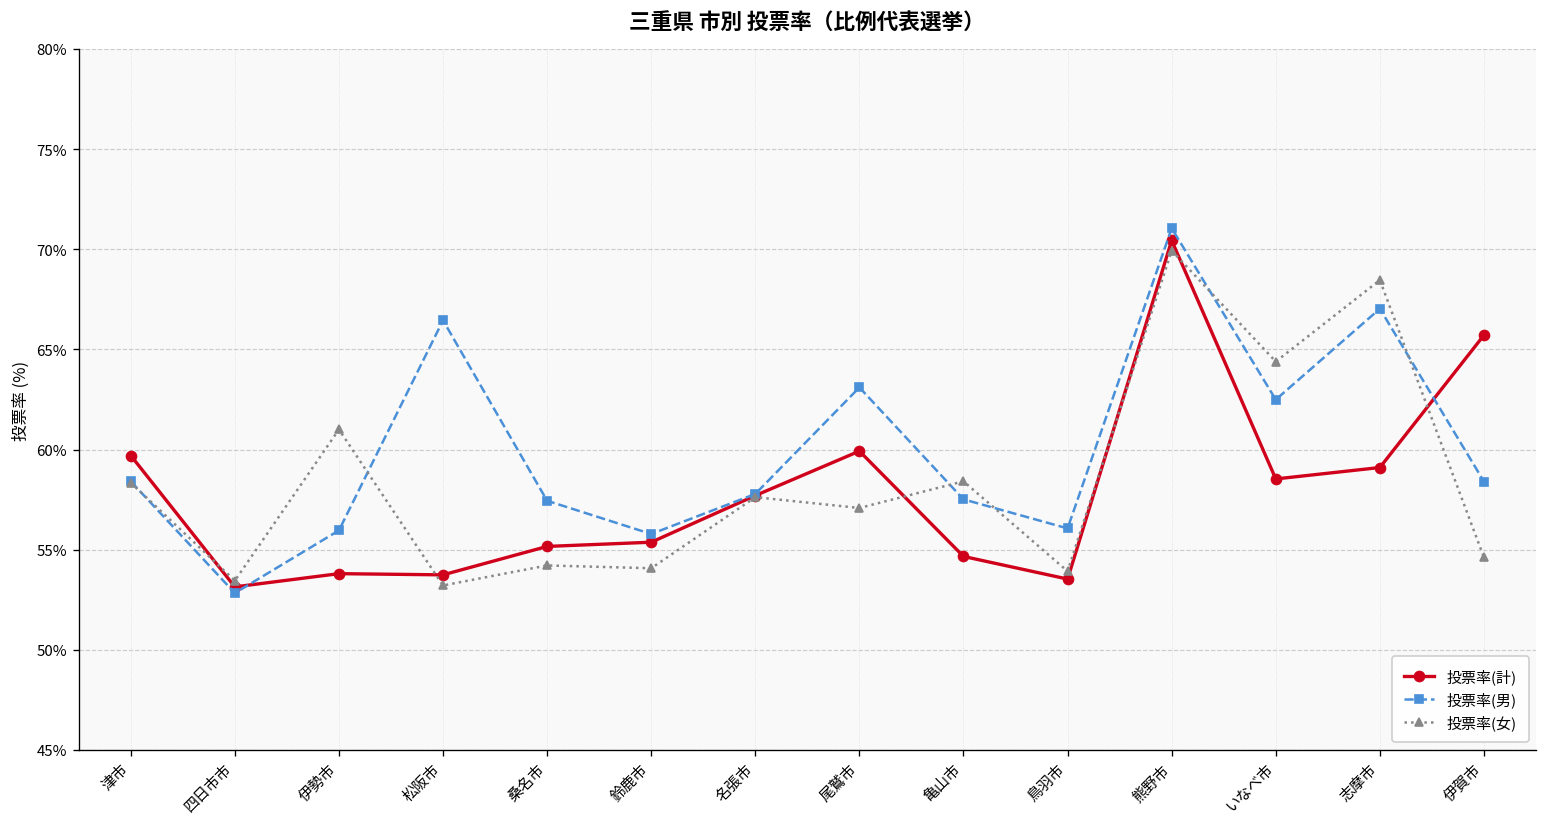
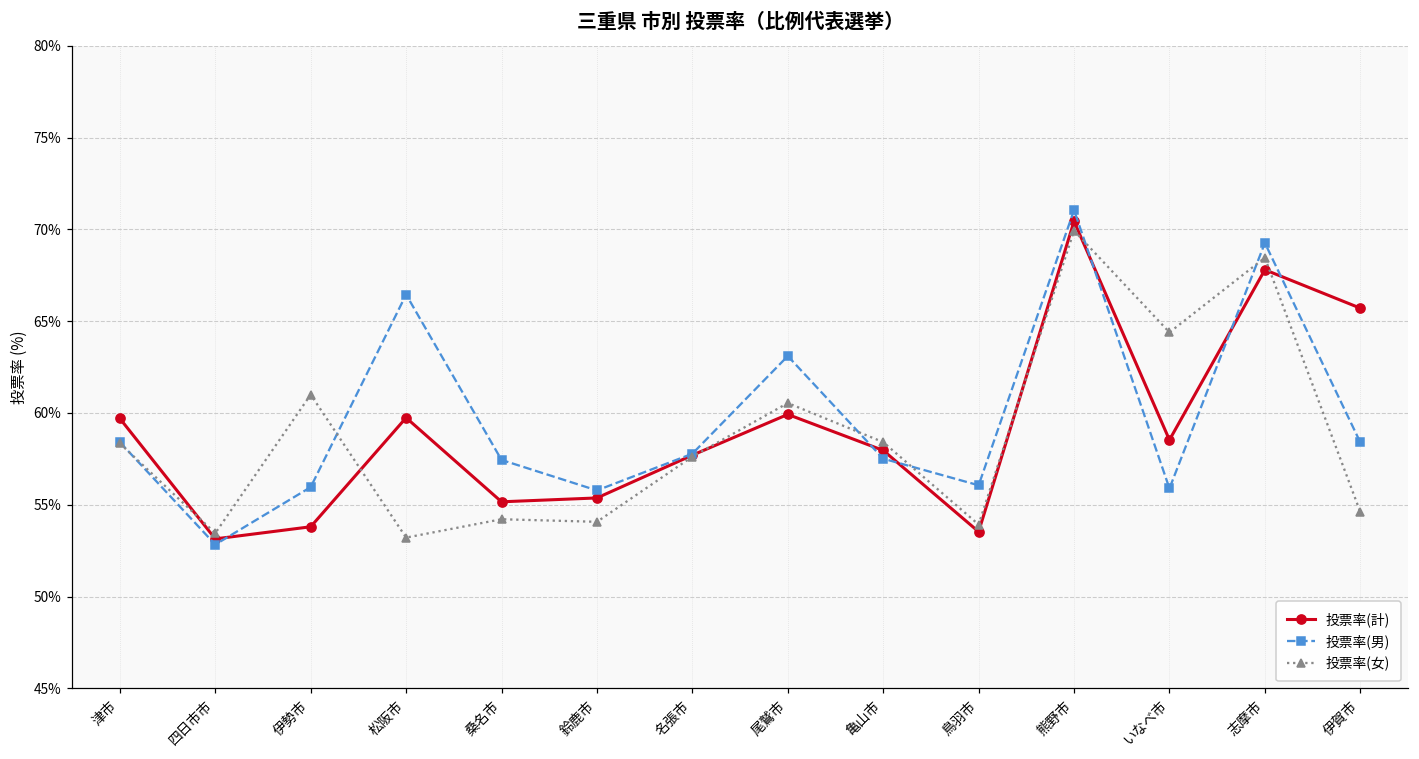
  {
    "投票率(計)": {
      "津市": "59.7%",
      "四日市市": "53.1%",
      "伊勢市": "53.8%",
-     "松阪市": "53.7%",
+     "松阪市": "59.7%",
      "桑名市": "55.2%",
      "鈴鹿市": "55.4%",
      "尾鷲市": "59.9%",
-     "亀山市": "54.7%",
+     "亀山市": "58.0%",
      "鳥羽市": "53.5%",
      "熊野市": "70.4%",
      "いなべ市": "58.5%",
-     "志摩市": "59.1%",
+     "志摩市": "67.8%",
      "伊賀市": "65.7%"
    },
    "投票率(男)": {
      "四日市市": "52.8%",
      "伊勢市": "56.0%",
      "松阪市": "66.5%",
      "桑名市": "57.4%",
      "鈴鹿市": "55.8%",
      "尾鷲市": "63.1%",
      "亀山市": "57.5%",
      "鳥羽市": "56.1%",
      "熊野市": "71.1%",
-     "いなべ市": "62.5%",
-     "志摩市": "67.0%",
+     "いなべ市": "55.9%",
+     "志摩市": "69.3%",
      "伊賀市": "58.4%"
    },
    "投票率(女)": {
      "四日市市": "53.5%",
      "伊勢市": "61.0%",
      "松阪市": "53.2%",
      "桑名市": "54.2%",
      "鈴鹿市": "54.1%",
-     "尾鷲市": "57.1%",
+     "尾鷲市": "60.5%",
      "亀山市": "58.4%",
      "鳥羽市": "53.9%",
      "熊野市": "69.9%",
      "いなべ市": "64.4%",
      "志摩市": "68.5%",
      "伊賀市": "54.6%"
    }
  }
